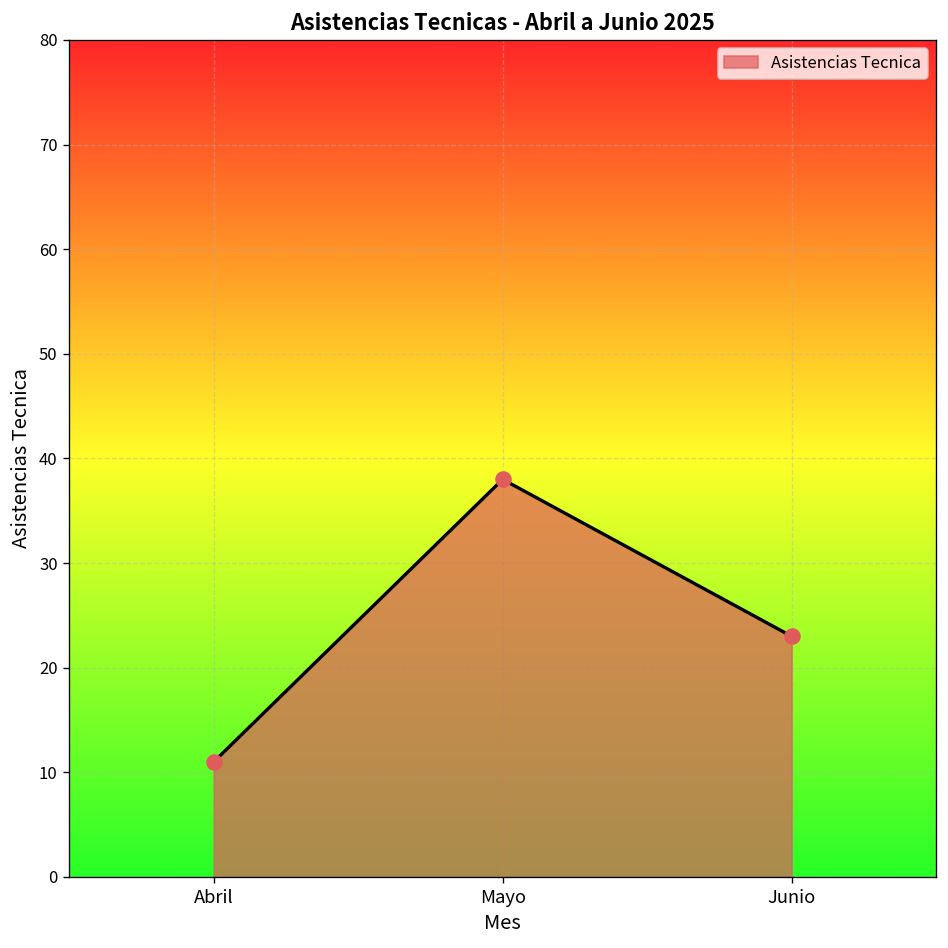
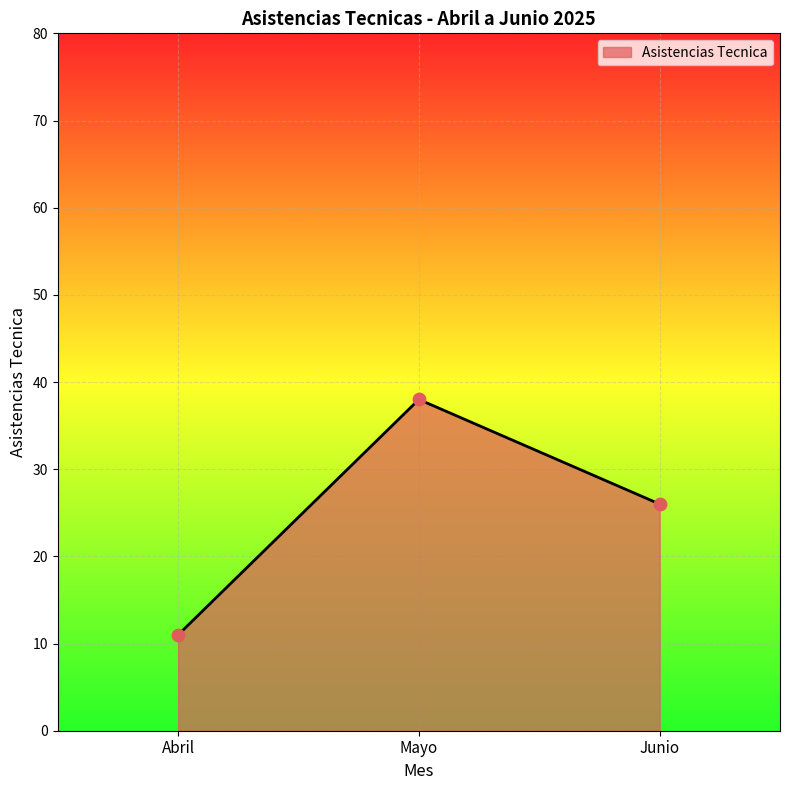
  {
    "Abril": 11,
    "Mayo": 38,
-   "Junio": 23
+   "Junio": 26
  }
